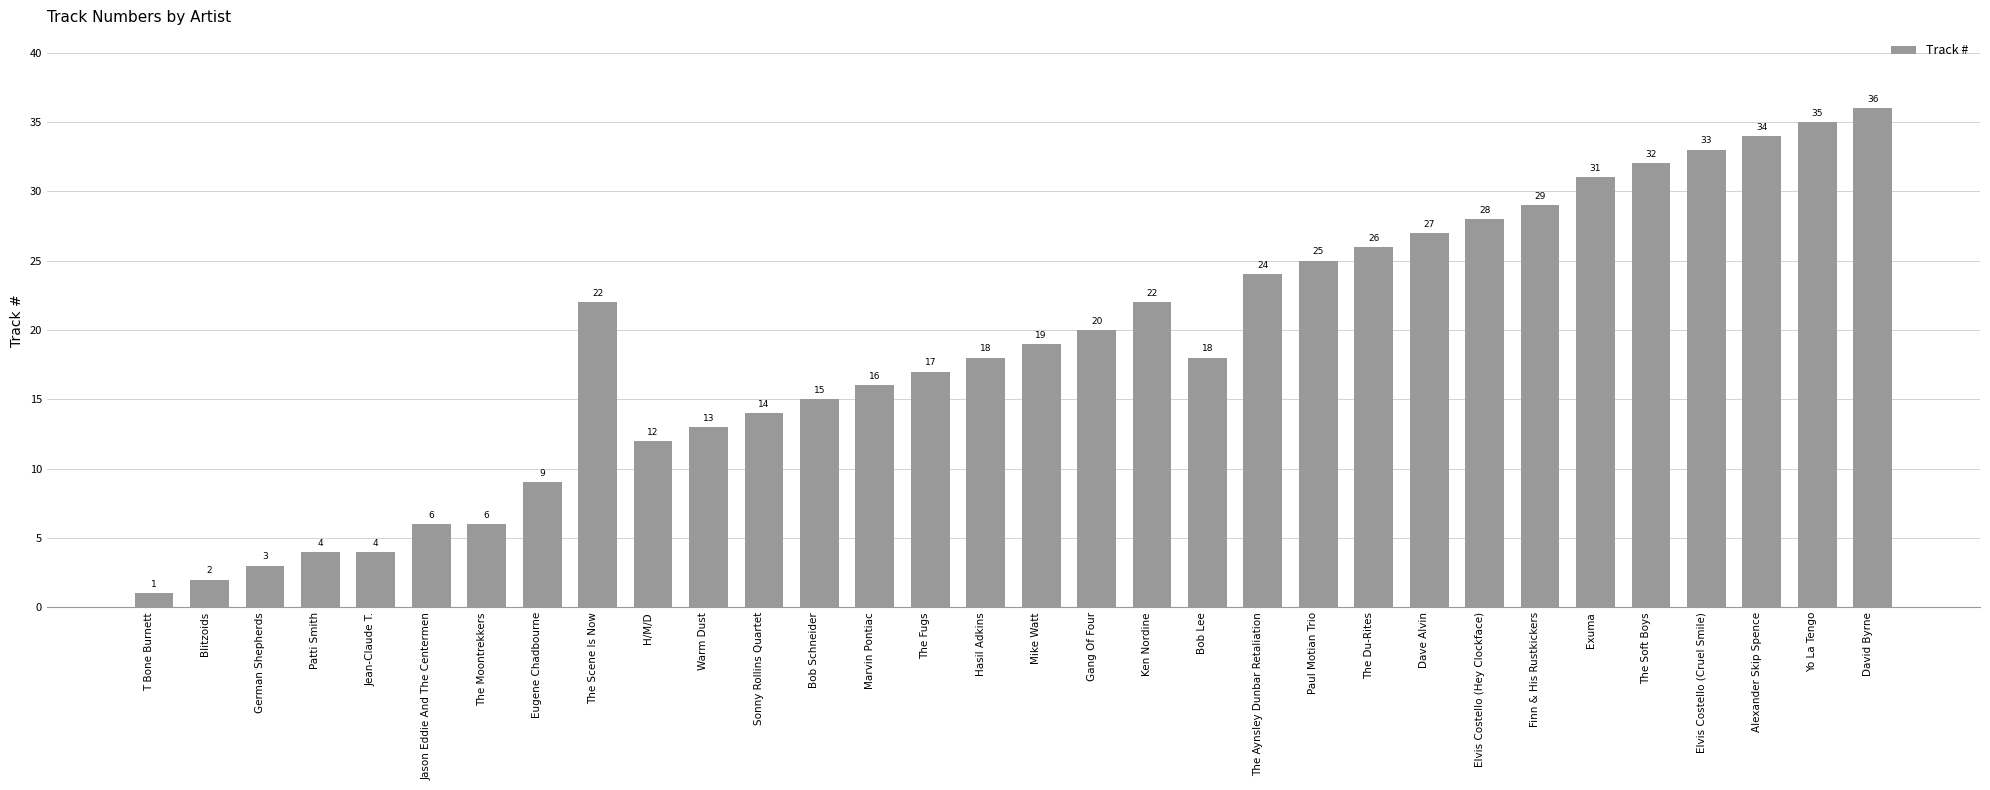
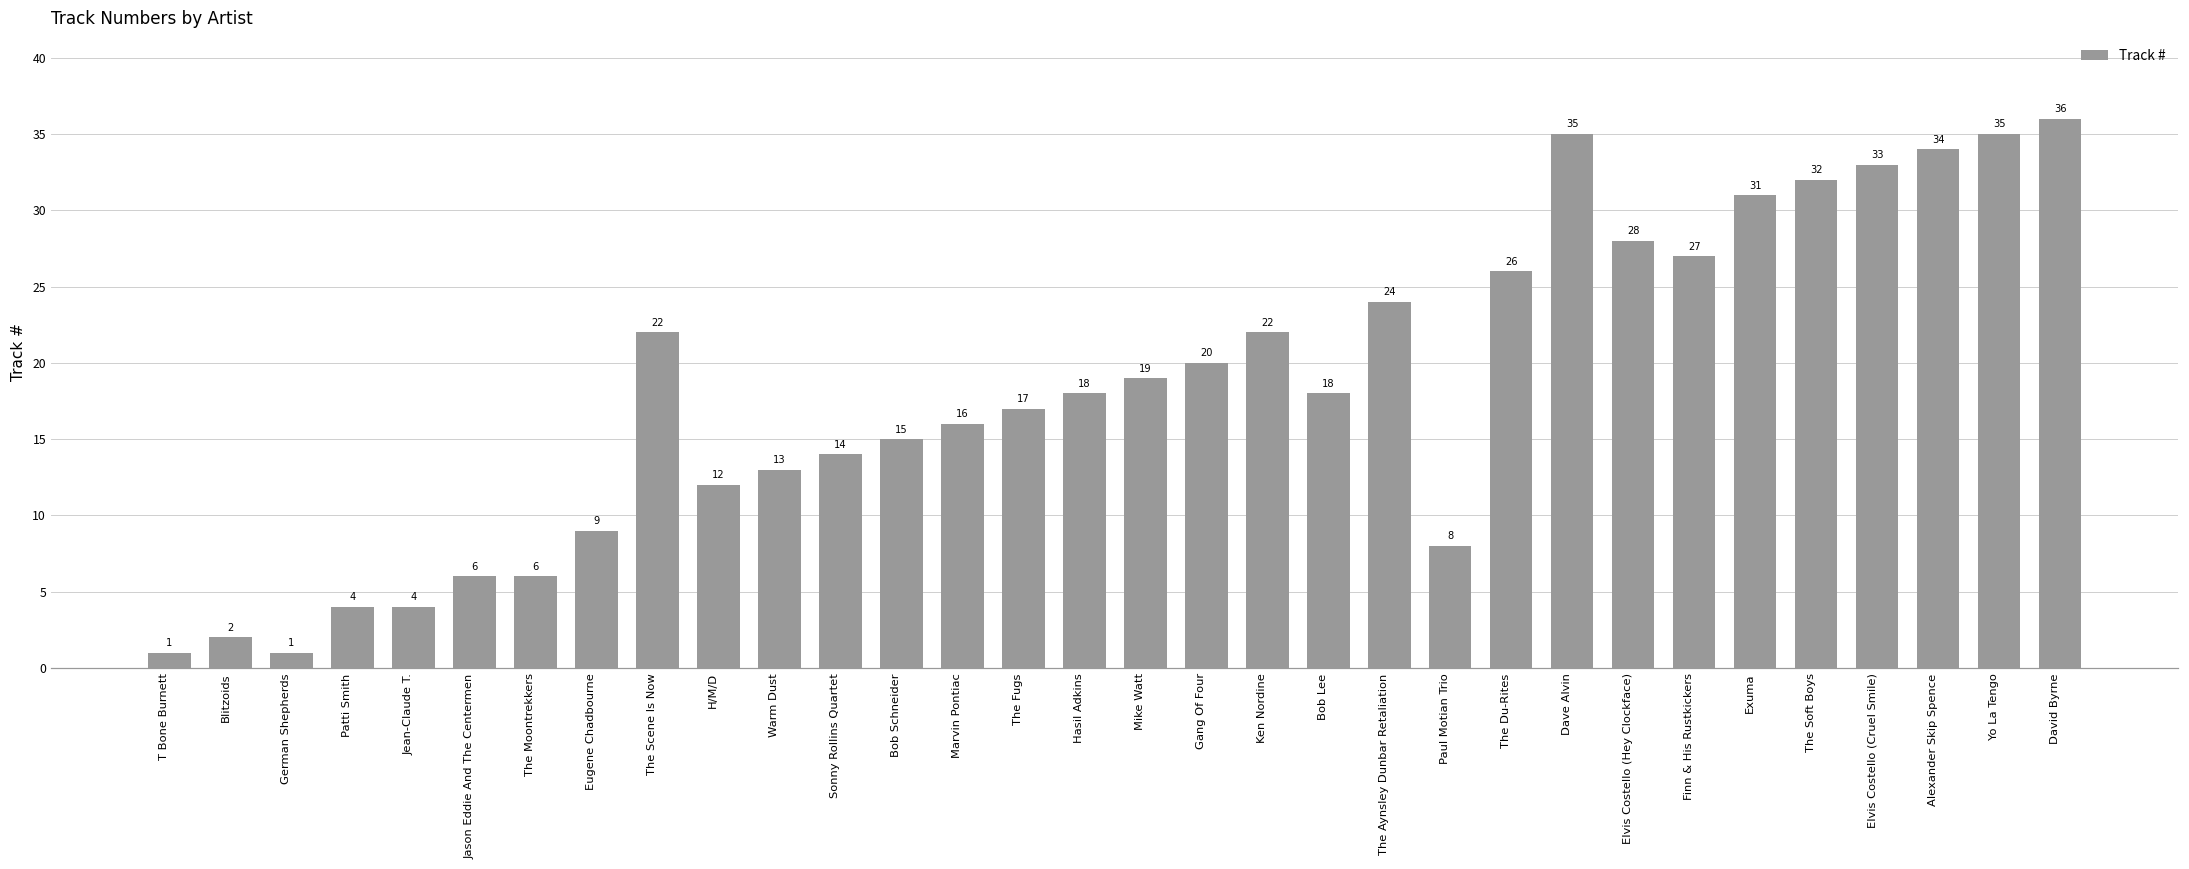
  {
    "T Bone Burnett": 1,
    "Blitzoids": 2,
-   "German Shepherds": 3,
+   "German Shepherds": 1,
    "Patti Smith": 4,
    "Jean-Claude T.": 4,
    "Jason Eddie And The Centermen": 6,
    "The Moontrekkers": 6,
    "Eugene Chadbourne": 9,
    "The Scene Is Now": 22,
    "H/M/D": 12,
    "Warm Dust": 13,
    "Sonny Rollins Quartet": 14,
    "Bob Schneider": 15,
    "Marvin Pontiac": 16,
    "The Fugs": 17,
    "Hasil Adkins": 18,
    "Mike Watt": 19,
    "Gang Of Four": 20,
    "Ken Nordine": 22,
    "Bob Lee": 18,
    "The Aynsley Dunbar Retaliation": 24,
-   "Paul Motian Trio": 25,
+   "Paul Motian Trio": 8,
    "The Du-Rites": 26,
-   "Dave Alvin": 27,
+   "Dave Alvin": 35,
    "Elvis Costello (Hey Clockface)": 28,
-   "Finn & His Rustkickers": 29,
+   "Finn & His Rustkickers": 27,
    "Exuma": 31,
    "The Soft Boys": 32,
    "Elvis Costello (Cruel Smile)": 33,
    "Alexander Skip Spence": 34,
    "Yo La Tengo": 35,
    "David Byrne": 36
  }
